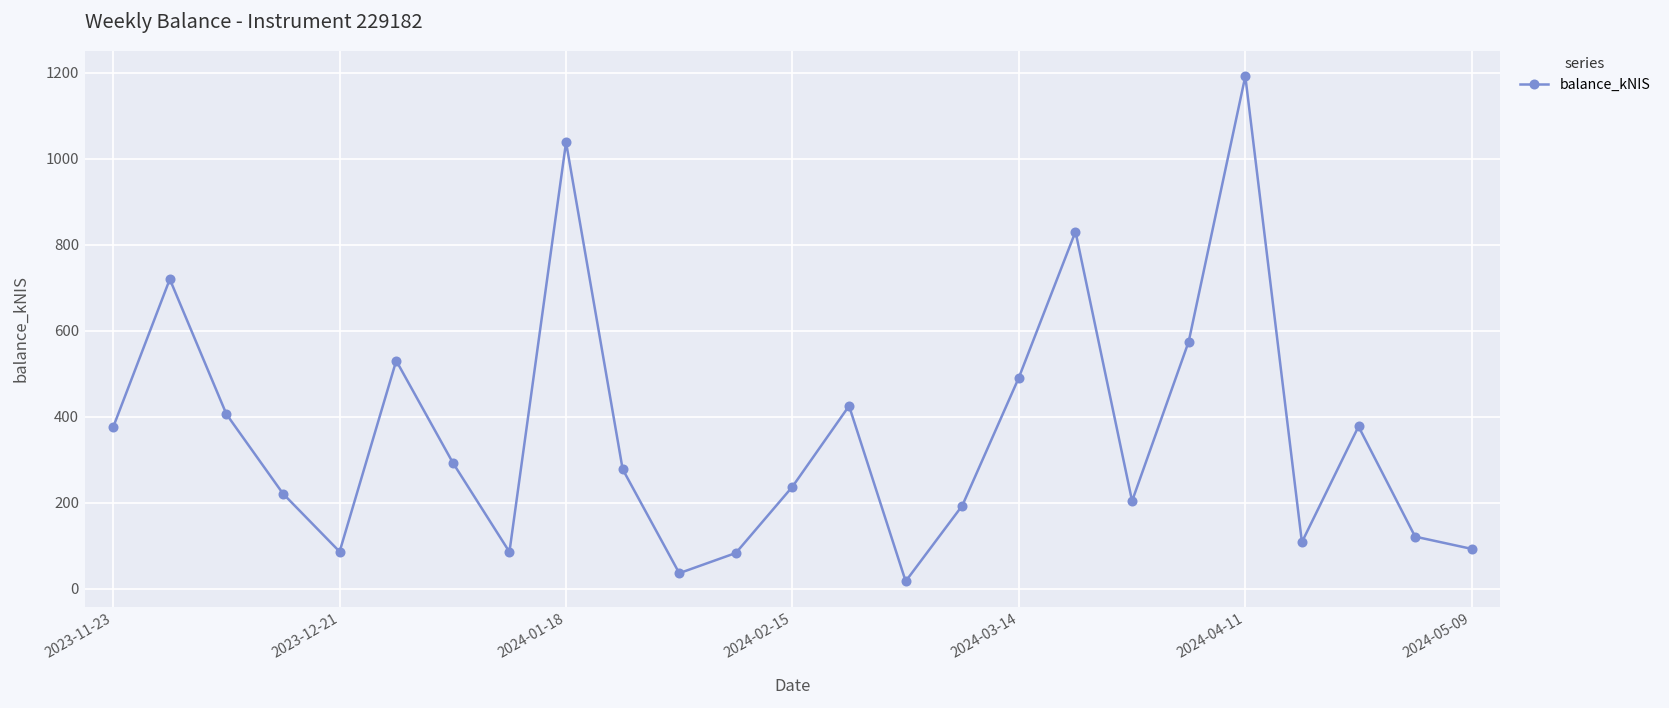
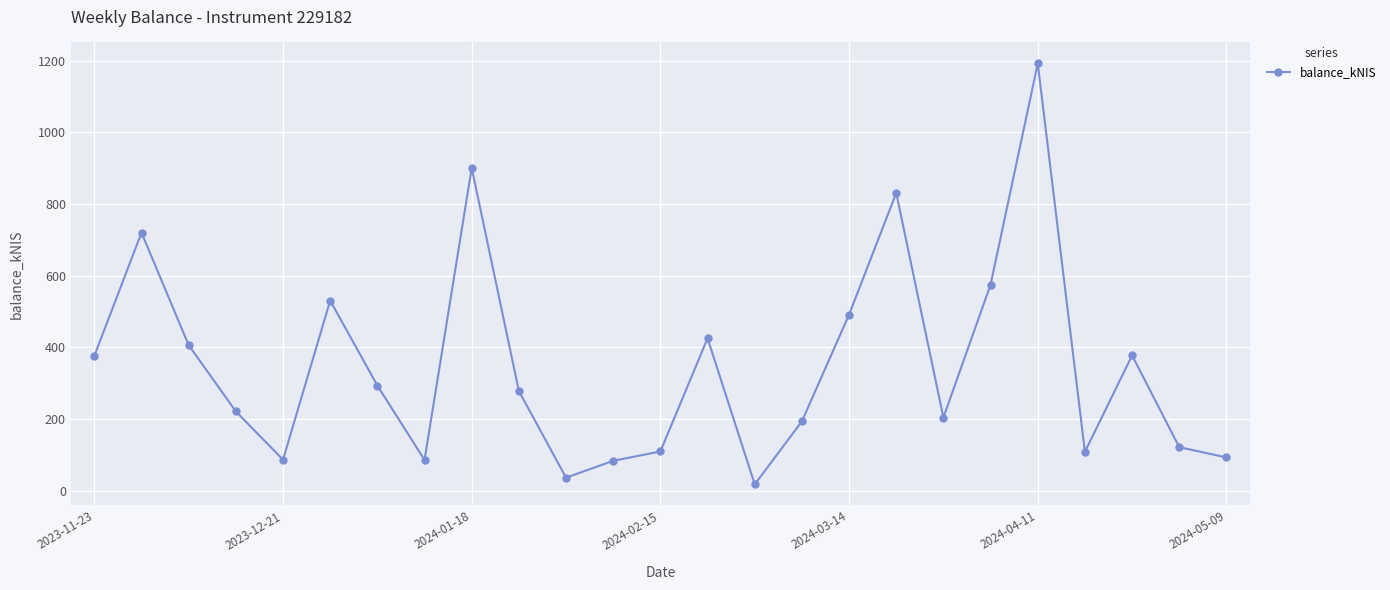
  {
    "2023-11-23": 380,
    "2023-12-21": 90,
-   "2024-01-18": 1040,
-   "2024-02-15": 240,
+   "2024-01-18": 900,
+   "2024-02-15": 110,
    "2024-03-14": 490,
    "2024-04-11": 1190,
    "2024-05-09": 90
  }
